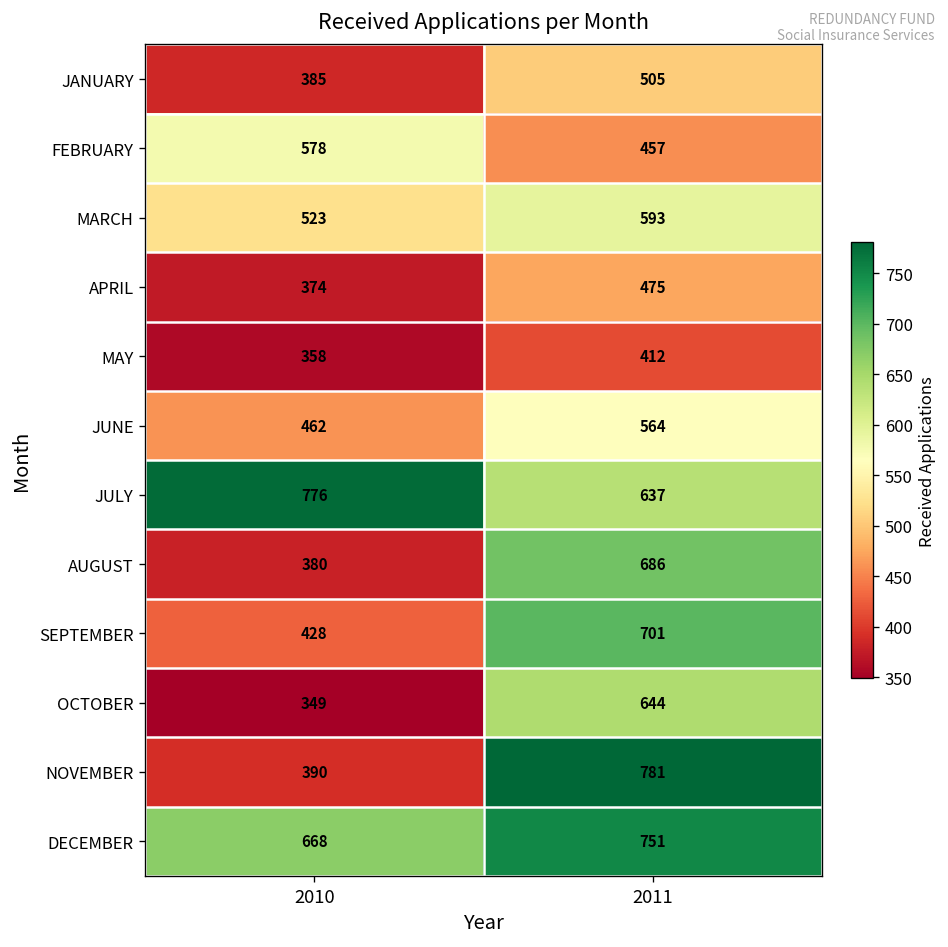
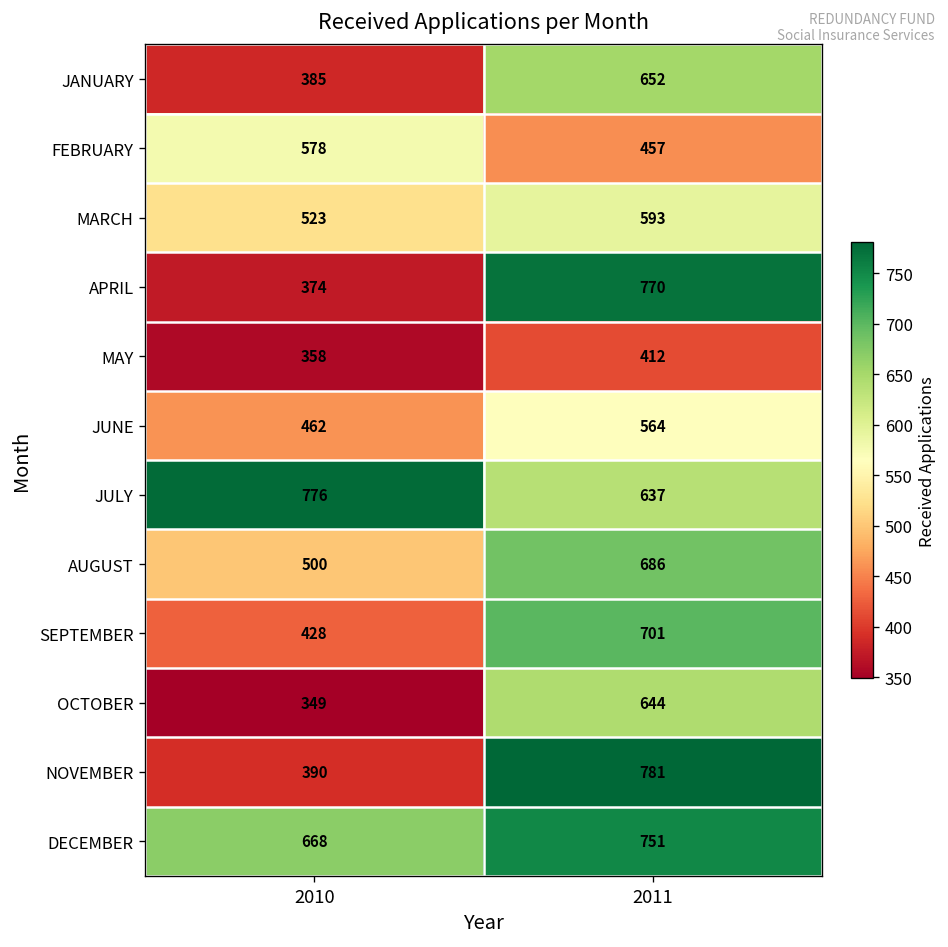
  {
    "JANUARY": {
      "2010": 385,
-     "2011": 505
+     "2011": 652
    },
    "FEBRUARY": {
      "2010": 578,
      "2011": 457
    },
    "MARCH": {
      "2010": 523,
      "2011": 593
    },
    "APRIL": {
      "2010": 374,
-     "2011": 475
+     "2011": 770
    },
    "MAY": {
      "2010": 358,
      "2011": 412
    },
    "JUNE": {
      "2010": 462,
      "2011": 564
    },
    "JULY": {
      "2010": 776,
      "2011": 637
    },
    "AUGUST": {
-     "2010": 380,
+     "2010": 500,
      "2011": 686
    },
    "SEPTEMBER": {
      "2010": 428,
      "2011": 701
    },
    "OCTOBER": {
      "2010": 349,
      "2011": 644
    },
    "NOVEMBER": {
      "2010": 390,
      "2011": 781
    },
    "DECEMBER": {
      "2010": 668,
      "2011": 751
    }
  }
